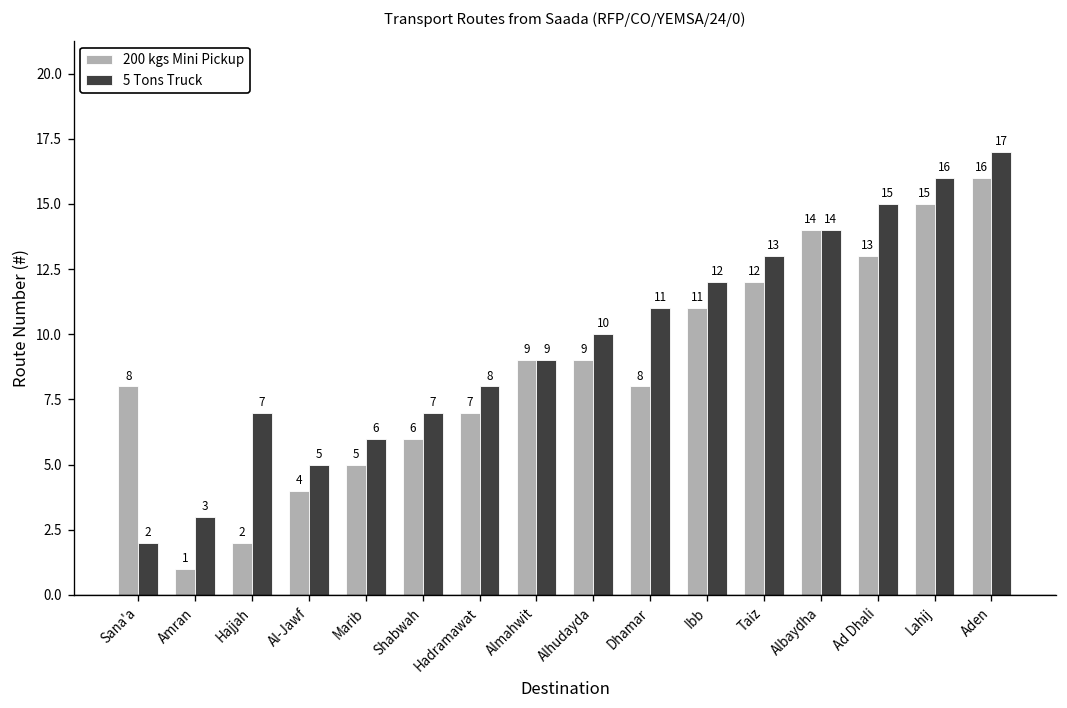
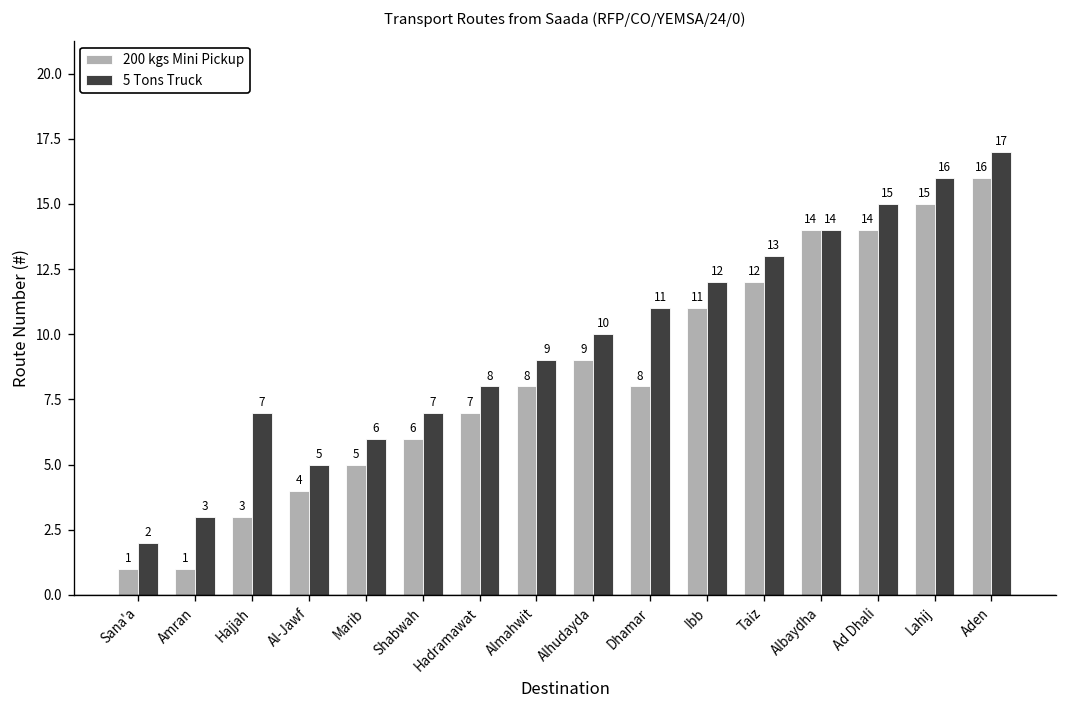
  {
    "200 kgs Mini Pickup": {
-     "Sana'a": 8,
+     "Sana'a": 1,
      "Amran": 1,
-     "Hajjah": 2,
+     "Hajjah": 3,
      "Al-Jawf": 4,
      "Marib": 5,
      "Shabwah": 6,
      "Hadramawat": 7,
-     "Almahwit": 9,
+     "Almahwit": 8,
      "Alhudayda": 9,
      "Dhamar": 8,
      "Ibb": 11,
      "Taiz": 12,
      "Albaydha": 14,
-     "Ad Dhali": 13,
+     "Ad Dhali": 14,
      "Lahij": 15,
      "Aden": 16
    },
    "5 Tons Truck": {
      "Sana'a": 2,
      "Amran": 3,
      "Hajjah": 7,
      "Al-Jawf": 5,
      "Marib": 6,
      "Shabwah": 7,
      "Hadramawat": 8,
      "Almahwit": 9,
      "Alhudayda": 10,
      "Dhamar": 11,
      "Ibb": 12,
      "Taiz": 13,
      "Albaydha": 14,
      "Ad Dhali": 15,
      "Lahij": 16,
      "Aden": 17
    }
  }
